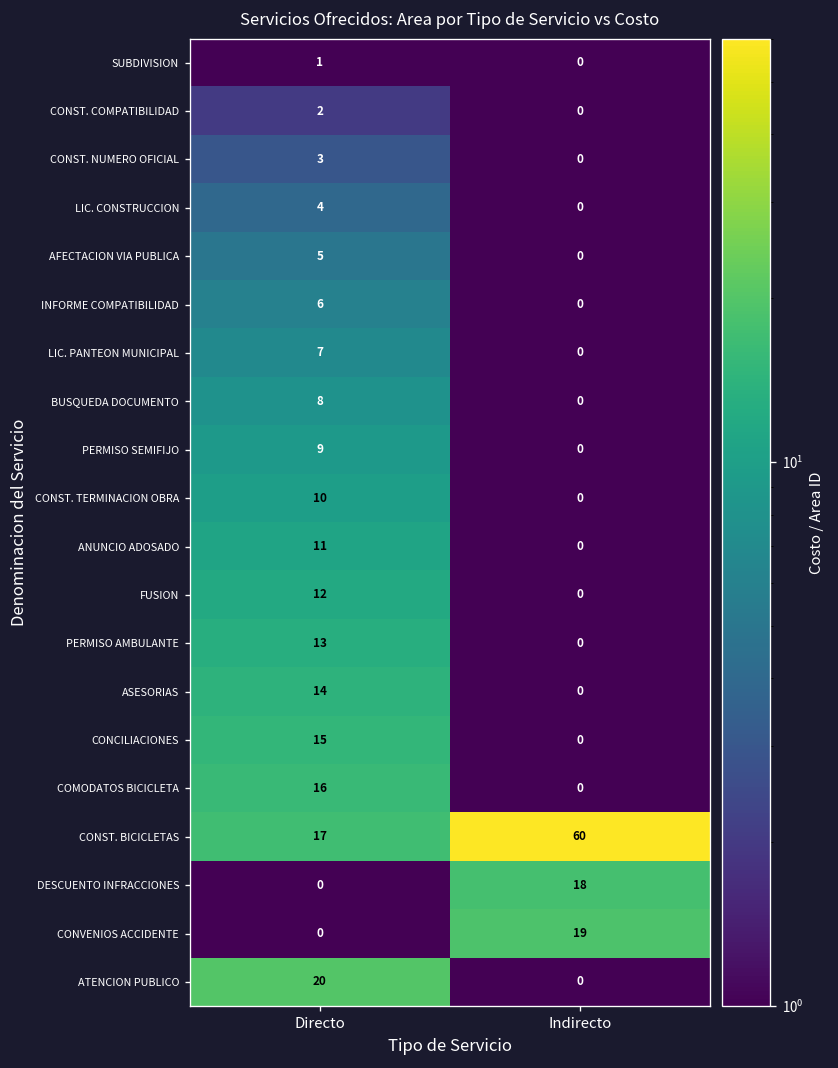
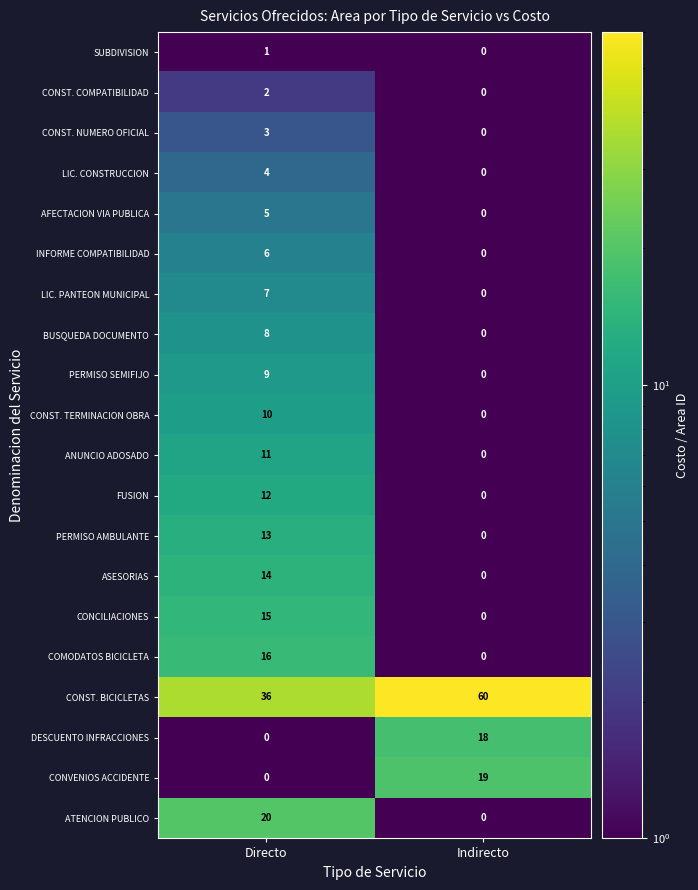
  {
    "SUBDIVISION": {
      "Directo": 1,
      "Indirecto": 0
    },
    "CONST. COMPATIBILIDAD": {
      "Directo": 2,
      "Indirecto": 0
    },
    "CONST. NUMERO OFICIAL": {
      "Directo": 3,
      "Indirecto": 0
    },
    "LIC. CONSTRUCCION": {
      "Directo": 4,
      "Indirecto": 0
    },
    "AFECTACION VIA PUBLICA": {
      "Directo": 5,
      "Indirecto": 0
    },
    "INFORME COMPATIBILIDAD": {
      "Directo": 6,
      "Indirecto": 0
    },
    "LIC. PANTEON MUNICIPAL": {
      "Directo": 7,
      "Indirecto": 0
    },
    "BUSQUEDA DOCUMENTO": {
      "Directo": 8,
      "Indirecto": 0
    },
    "PERMISO SEMIFIJO": {
      "Directo": 9,
      "Indirecto": 0
    },
    "CONST. TERMINACION OBRA": {
      "Directo": 10,
      "Indirecto": 0
    },
    "ANUNCIO ADOSADO": {
      "Directo": 11,
      "Indirecto": 0
    },
    "FUSION": {
      "Directo": 12,
      "Indirecto": 0
    },
    "PERMISO AMBULANTE": {
      "Directo": 13,
      "Indirecto": 0
    },
    "ASESORIAS": {
      "Directo": 14,
      "Indirecto": 0
    },
    "CONCILIACIONES": {
      "Directo": 15,
      "Indirecto": 0
    },
    "COMODATOS BICICLETA": {
      "Directo": 16,
      "Indirecto": 0
    },
    "CONST. BICICLETAS": {
-     "Directo": 17,
+     "Directo": 36,
      "Indirecto": 60
    },
    "DESCUENTO INFRACCIONES": {
      "Directo": 0,
      "Indirecto": 18
    },
    "CONVENIOS ACCIDENTE": {
      "Directo": 0,
      "Indirecto": 19
    },
    "ATENCION PUBLICO": {
      "Directo": 20,
      "Indirecto": 0
    }
  }
